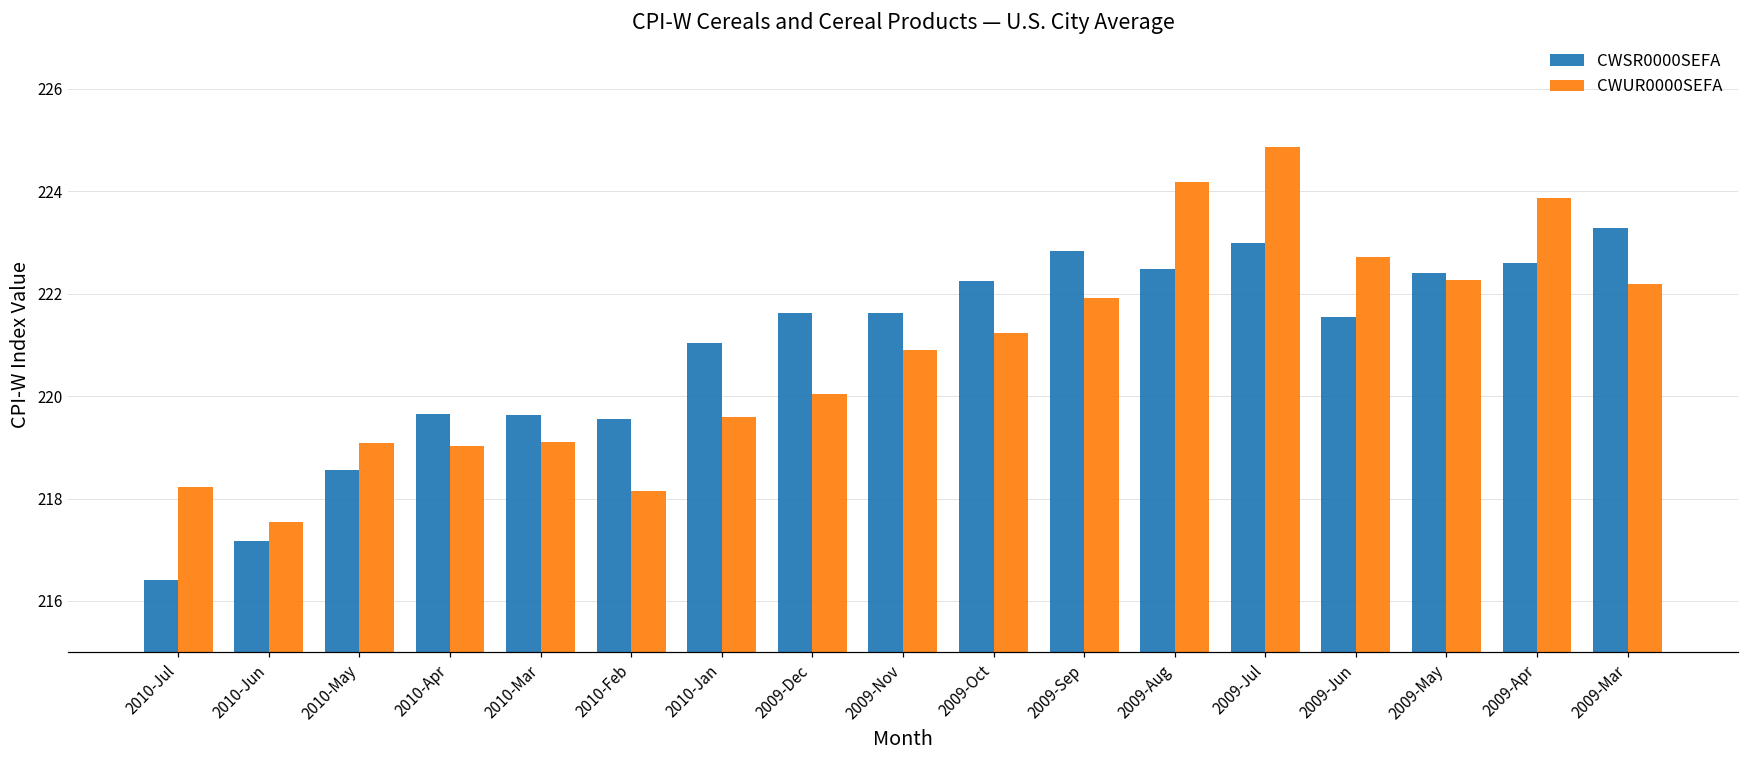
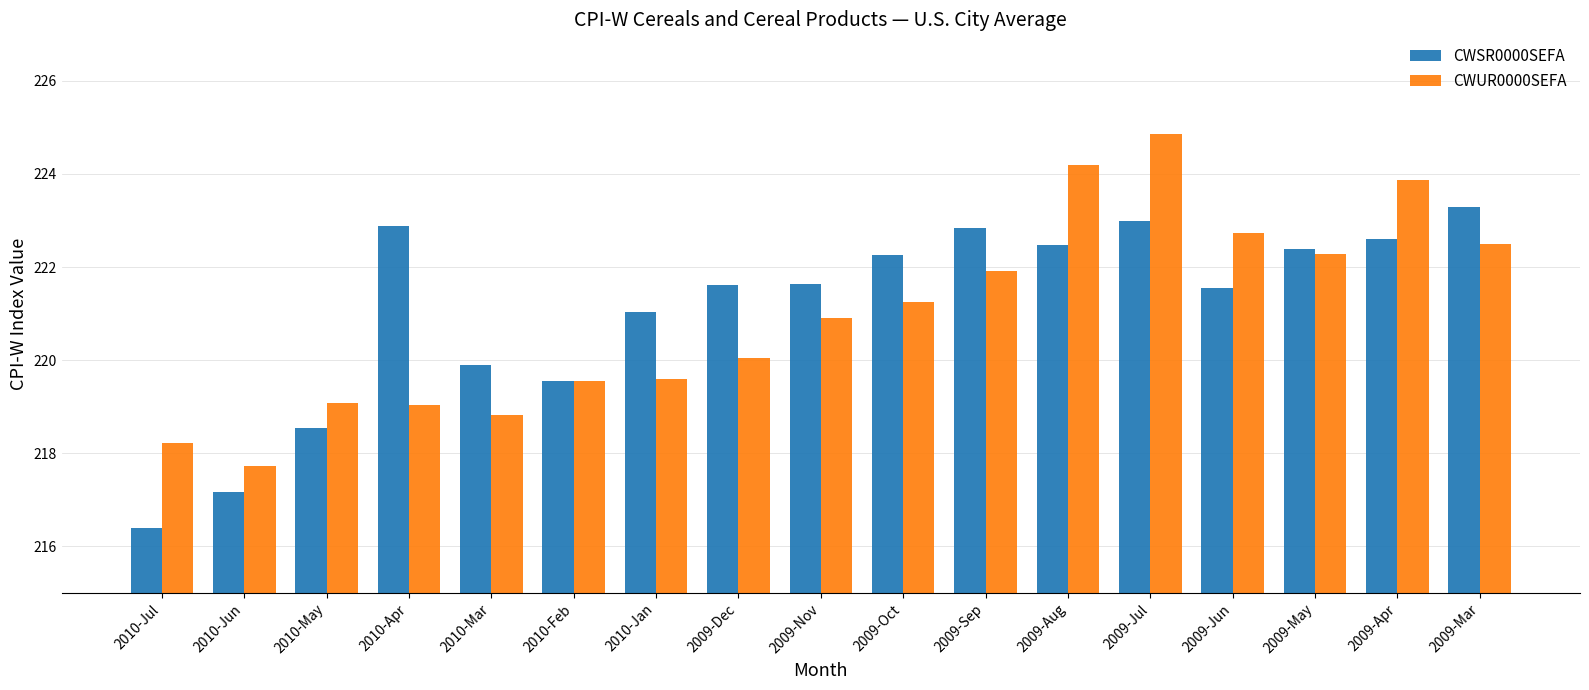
  {
    "CWSR0000SEFA": {
      "2010-Jul": 216.4,
      "2010-Jun": 217.2,
      "2010-May": 218.6,
-     "2010-Apr": 219.7,
-     "2010-Mar": 219.6,
+     "2010-Apr": 222.9,
+     "2010-Mar": 219.9,
      "2010-Feb": 219.6,
      "2010-Jan": 221.0,
      "2009-Dec": 221.6,
      "2009-Nov": 221.6,
      "2009-Oct": 222.3,
      "2009-Sep": 222.8,
      "2009-Aug": 222.5,
      "2009-Jul": 223.0,
      "2009-Jun": 221.6,
      "2009-May": 222.4,
      "2009-Apr": 222.6,
      "2009-Mar": 223.3
    },
    "CWUR0000SEFA": {
      "2010-Jul": 218.2,
-     "2010-Jun": 217.5,
+     "2010-Jun": 217.7,
      "2010-May": 219.1,
      "2010-Apr": 219.0,
-     "2010-Mar": 219.1,
-     "2010-Feb": 218.2,
+     "2010-Mar": 218.8,
+     "2010-Feb": 219.6,
      "2010-Jan": 219.6,
      "2009-Dec": 220.0,
      "2009-Nov": 220.9,
      "2009-Oct": 221.2,
      "2009-Sep": 221.9,
      "2009-Aug": 224.2,
      "2009-Jul": 224.9,
      "2009-Jun": 222.7,
      "2009-May": 222.3,
      "2009-Apr": 223.9,
-     "2009-Mar": 222.2
+     "2009-Mar": 222.5
    }
  }
